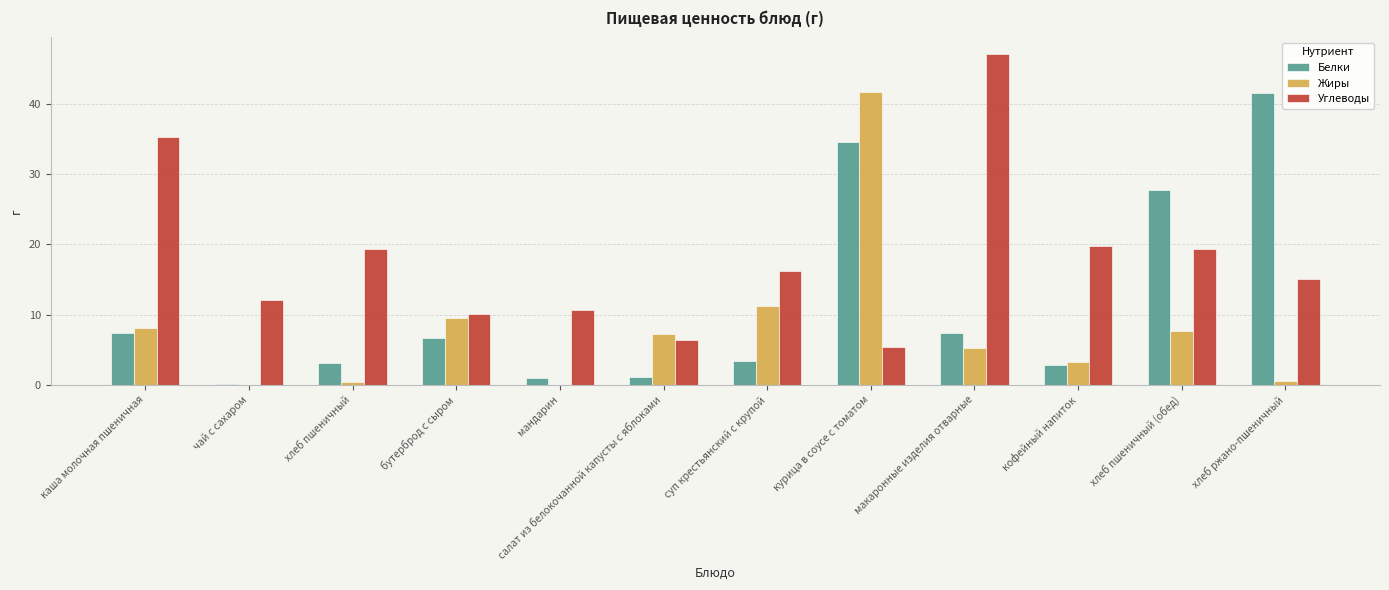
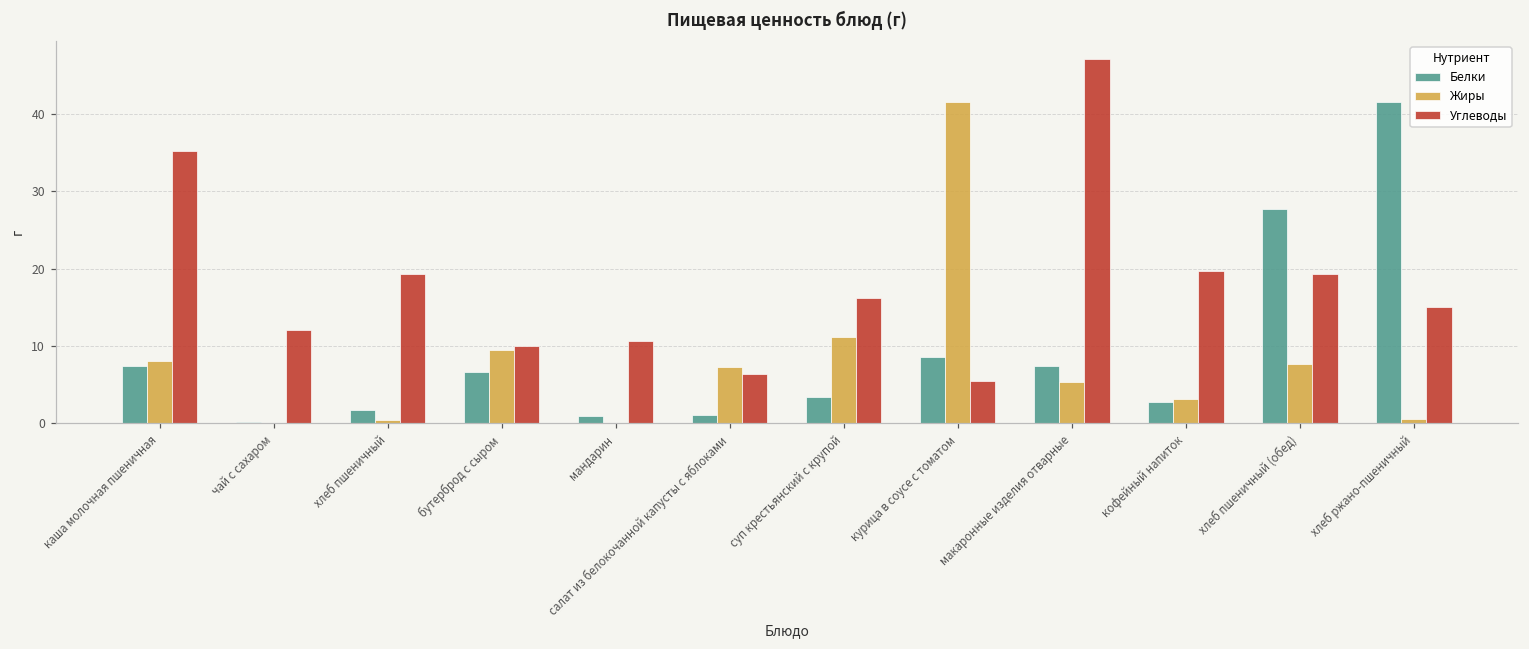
  {
    "Белки": {
      "каша молочная пшеничная": 7,
-     "хлеб пшеничный": 3,
+     "хлеб пшеничный": 2,
      "бутерброд с сыром": 7,
      "мандарин": 1,
      "салат из белокочанной капусты с яблоками": 1,
      "суп крестьянский с крупой": 3,
-     "курица в соусе с томатом": 35,
+     "курица в соусе с томатом": 9,
      "макаронные изделия отварные": 7,
      "кофейный напиток": 3,
      "хлеб пшеничный (обед)": 28,
      "хлеб ржано-пшеничный": 42
    },
    "Жиры": {
      "каша молочная пшеничная": 8,
      "чай с сахаром": 0,
      "хлеб пшеничный": 0,
      "бутерброд с сыром": 9,
      "мандарин": 0,
      "салат из белокочанной капусты с яблоками": 7,
      "суп крестьянский с крупой": 11,
      "курица в соусе с томатом": 42,
      "макаронные изделия отварные": 5,
      "кофейный напиток": 3,
      "хлеб пшеничный (обед)": 8,
      "хлеб ржано-пшеничный": 1
    },
    "Углеводы": {
      "каша молочная пшеничная": 35,
      "чай с сахаром": 12,
      "хлеб пшеничный": 19,
      "бутерброд с сыром": 10,
      "мандарин": 11,
      "салат из белокочанной капусты с яблоками": 6,
      "суп крестьянский с крупой": 16,
      "курица в соусе с томатом": 5,
      "макаронные изделия отварные": 47,
      "кофейный напиток": 20,
      "хлеб пшеничный (обед)": 19,
      "хлеб ржано-пшеничный": 15
    }
  }
